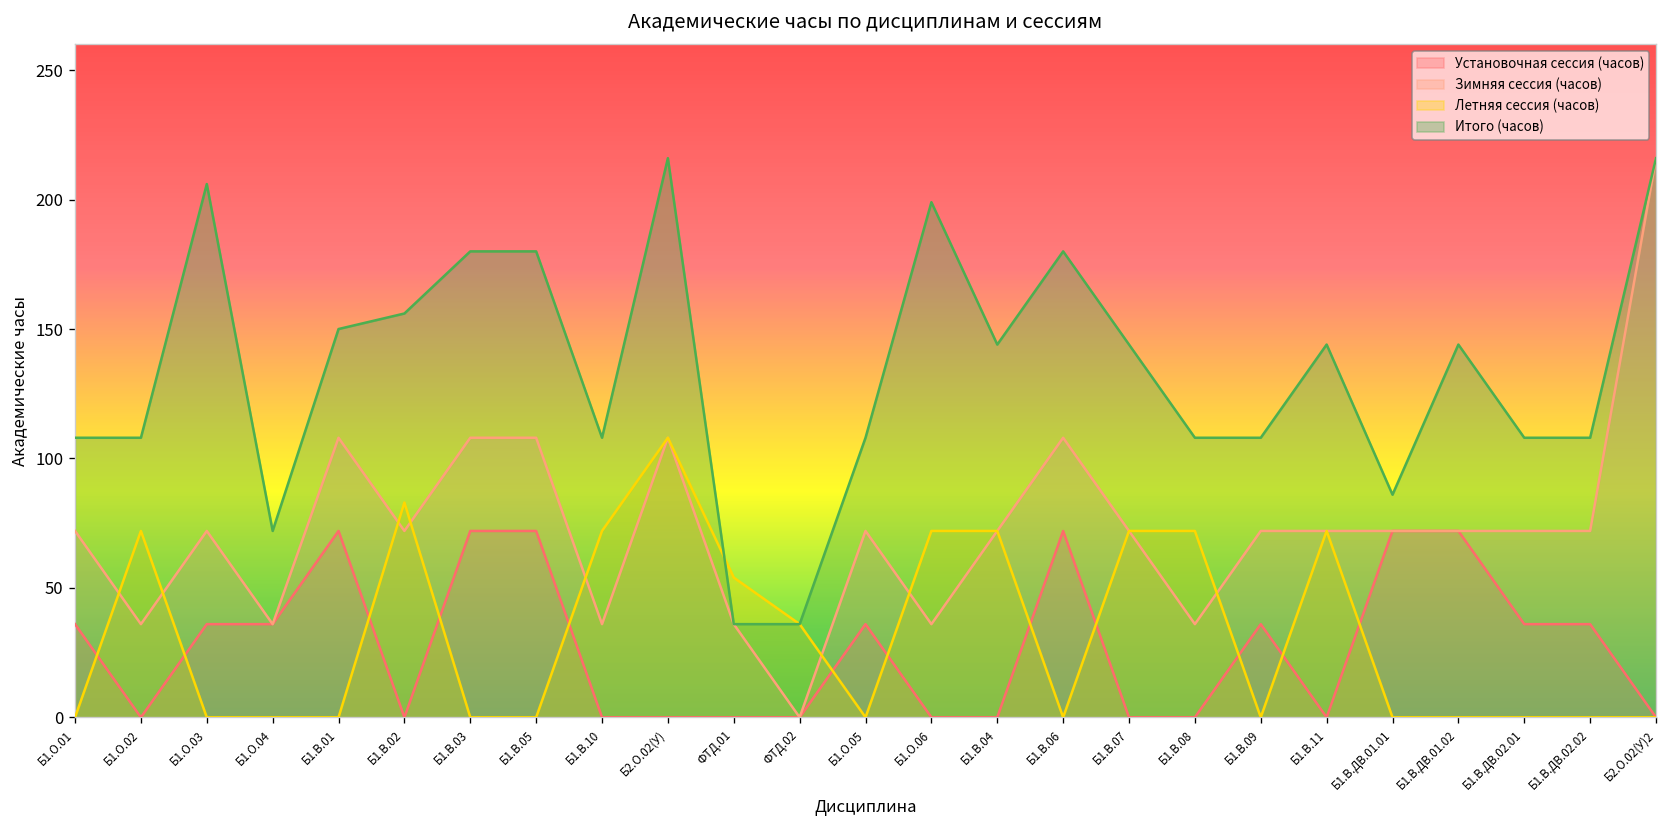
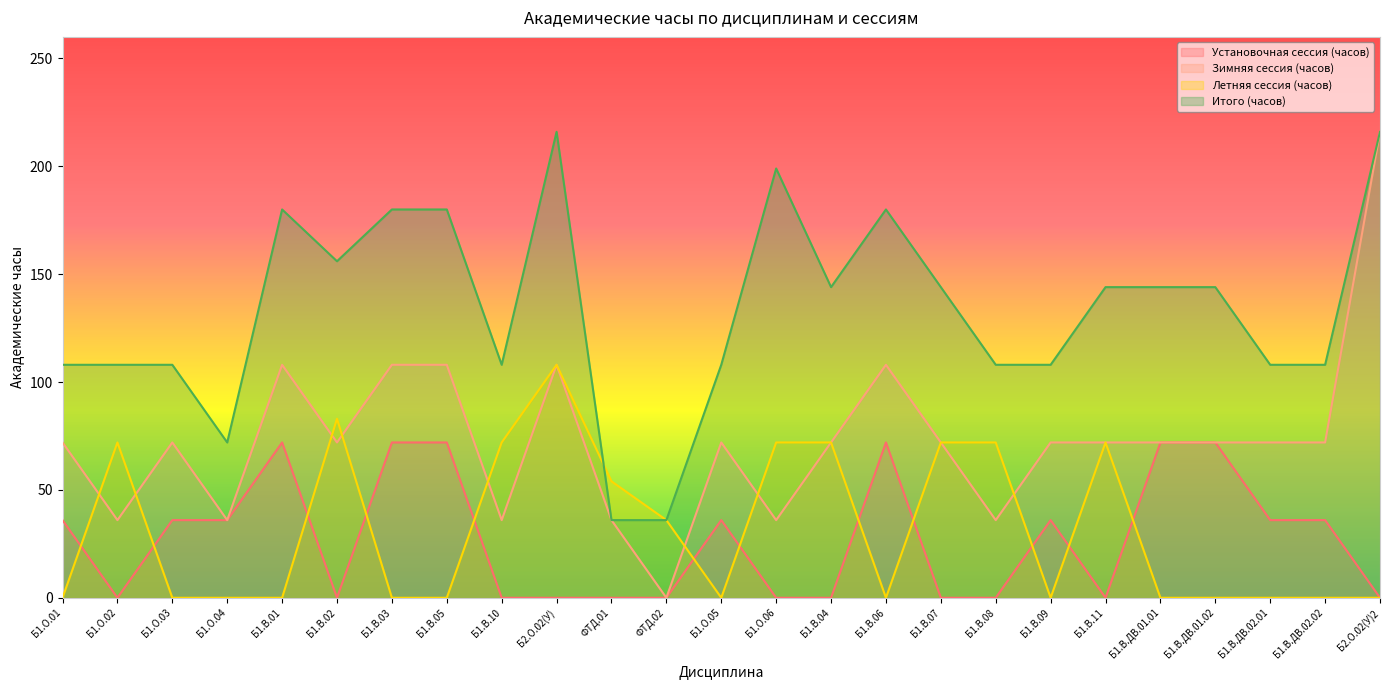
  {
    "Летняя сессия (часов)": {
      "Б1.О.01": 0,
      "Б1.О.02": 72,
      "Б1.О.03": 0,
      "Б1.О.04": 0,
      "Б1.В.01": 0,
      "Б1.В.02": 83,
      "Б1.В.03": 0,
      "Б1.В.05": 0,
      "Б1.В.10": 72,
      "ФТД.01": 54,
      "Б1.О.05": 0,
      "Б1.О.06": 72,
      "Б1.В.06": 0,
      "Б1.В.08": 72,
      "Б1.В.09": 0,
      "Б1.В.ДВ.01.01": 0,
      "Б1.В.ДВ.01.02": 0,
      "Б1.В.ДВ.02.01": 0,
      "Б1.В.ДВ.02.02": 0
    },
    "Итого (часов)": {
      "Б1.О.01": 108,
      "Б1.О.02": 108,
-     "Б1.О.03": 206,
+     "Б1.О.03": 108,
      "Б1.О.04": 72,
-     "Б1.В.01": 150,
+     "Б1.В.01": 180,
      "Б1.В.02": 156,
      "Б1.В.03": 180,
      "Б1.В.05": 180,
      "Б1.В.10": 108,
      "Б2.О.02(У)": 216,
      "Б1.О.05": 108,
      "Б1.О.06": 199,
      "Б1.В.04": 144,
      "Б1.В.06": 180,
      "Б1.В.07": 144,
      "Б1.В.08": 108,
      "Б1.В.09": 108,
      "Б1.В.11": 144,
-     "Б1.В.ДВ.01.01": 86,
+     "Б1.В.ДВ.01.01": 144,
      "Б1.В.ДВ.01.02": 144,
      "Б1.В.ДВ.02.01": 108,
      "Б1.В.ДВ.02.02": 108
    }
  }
